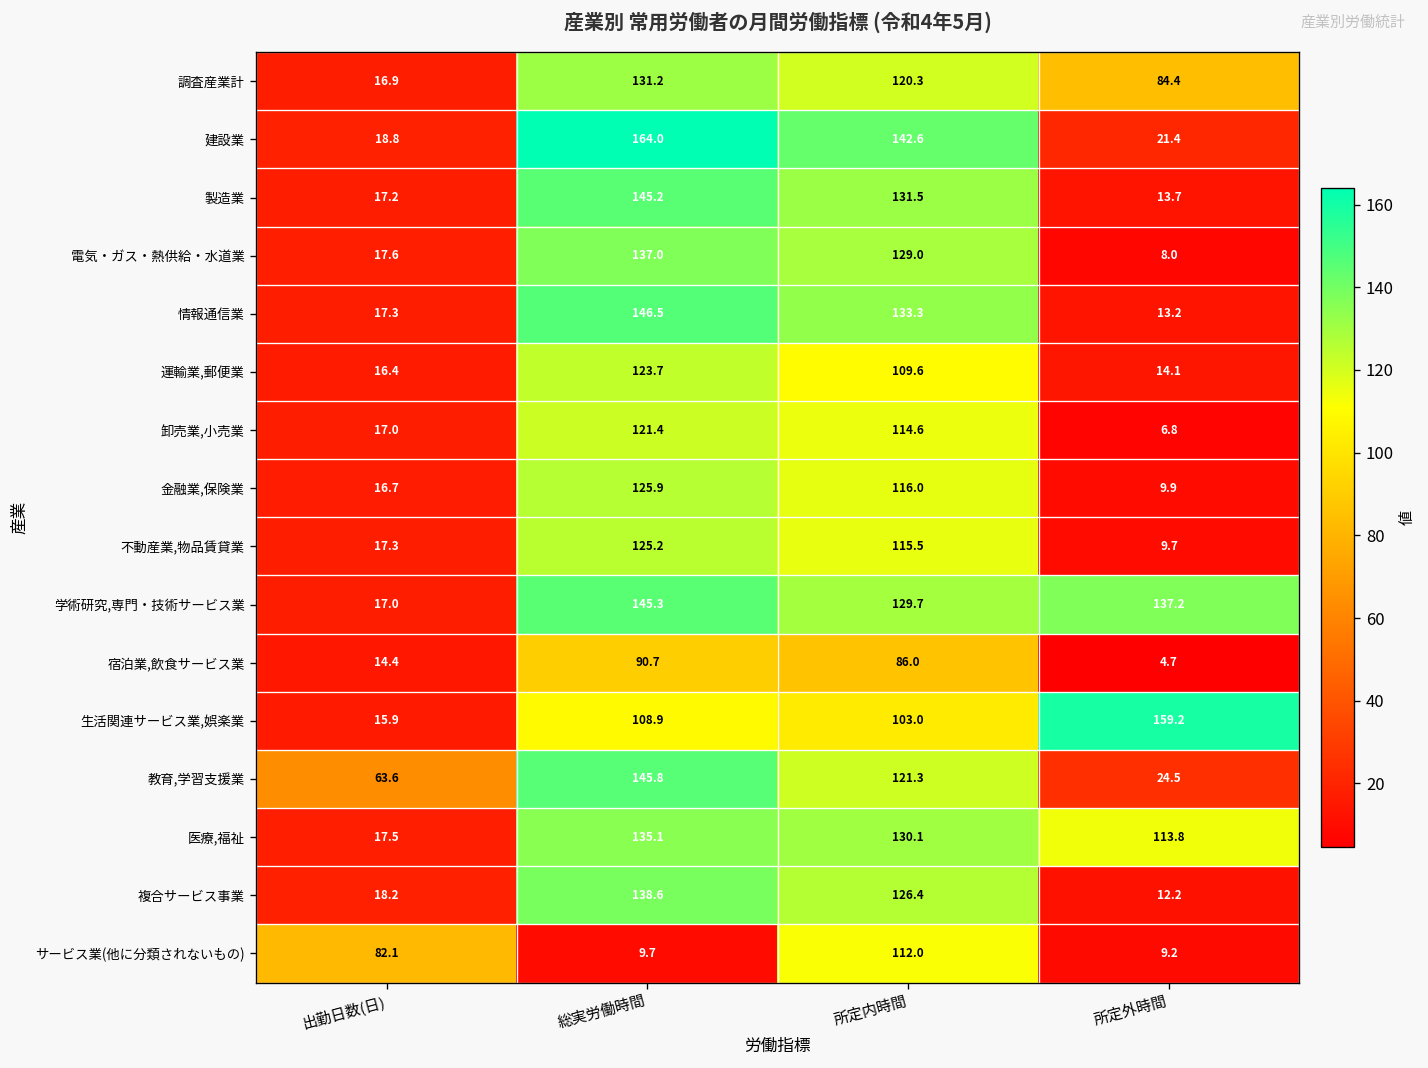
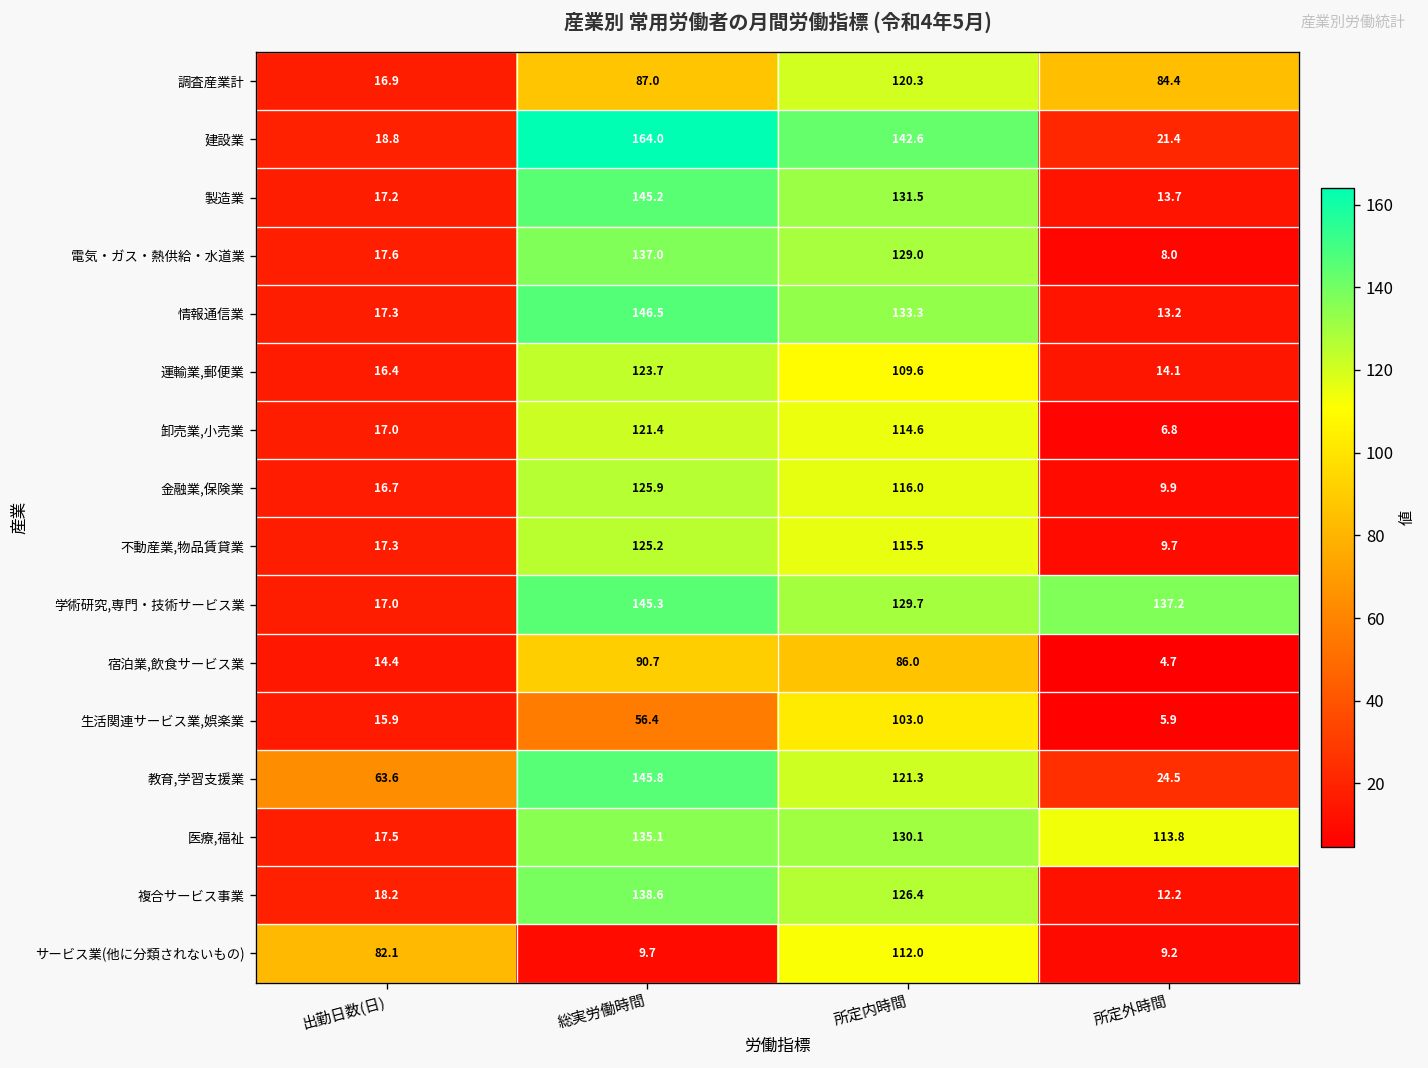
  {
    "調査産業計": {
      "出勤日数(日)": 16.9,
-     "総実労働時間": 131.2,
+     "総実労働時間": 87.0,
      "所定内時間": 120.3,
      "所定外時間": 84.4
    },
    "建設業": {
      "出勤日数(日)": 18.8,
      "総実労働時間": 164.0,
      "所定内時間": 142.6,
      "所定外時間": 21.4
    },
    "製造業": {
      "出勤日数(日)": 17.2,
      "総実労働時間": 145.2,
      "所定内時間": 131.5,
      "所定外時間": 13.7
    },
    "電気・ガス・熱供給・水道業": {
      "出勤日数(日)": 17.6,
      "総実労働時間": 137.0,
      "所定内時間": 129.0,
      "所定外時間": 8.0
    },
    "情報通信業": {
      "出勤日数(日)": 17.3,
      "総実労働時間": 146.5,
      "所定内時間": 133.3,
      "所定外時間": 13.2
    },
    "運輸業,郵便業": {
      "出勤日数(日)": 16.4,
      "総実労働時間": 123.7,
      "所定内時間": 109.6,
      "所定外時間": 14.1
    },
    "卸売業,小売業": {
      "出勤日数(日)": 17.0,
      "総実労働時間": 121.4,
      "所定内時間": 114.6,
      "所定外時間": 6.8
    },
    "金融業,保険業": {
      "出勤日数(日)": 16.7,
      "総実労働時間": 125.9,
      "所定内時間": 116.0,
      "所定外時間": 9.9
    },
    "不動産業,物品賃貸業": {
      "出勤日数(日)": 17.3,
      "総実労働時間": 125.2,
      "所定内時間": 115.5,
      "所定外時間": 9.7
    },
    "学術研究,専門・技術サービス業": {
      "出勤日数(日)": 17.0,
      "総実労働時間": 145.3,
      "所定内時間": 129.7,
      "所定外時間": 137.2
    },
    "宿泊業,飲食サービス業": {
      "出勤日数(日)": 14.4,
      "総実労働時間": 90.7,
      "所定内時間": 86.0,
      "所定外時間": 4.7
    },
    "生活関連サービス業,娯楽業": {
      "出勤日数(日)": 15.9,
-     "総実労働時間": 108.9,
+     "総実労働時間": 56.4,
      "所定内時間": 103.0,
-     "所定外時間": 159.2
+     "所定外時間": 5.9
    },
    "教育,学習支援業": {
      "出勤日数(日)": 63.6,
      "総実労働時間": 145.8,
      "所定内時間": 121.3,
      "所定外時間": 24.5
    },
    "医療,福祉": {
      "出勤日数(日)": 17.5,
      "総実労働時間": 135.1,
      "所定内時間": 130.1,
      "所定外時間": 113.8
    },
    "複合サービス事業": {
      "出勤日数(日)": 18.2,
      "総実労働時間": 138.6,
      "所定内時間": 126.4,
      "所定外時間": 12.2
    },
    "サービス業(他に分類されないもの)": {
      "出勤日数(日)": 82.1,
      "総実労働時間": 9.7,
      "所定内時間": 112.0,
      "所定外時間": 9.2
    }
  }
